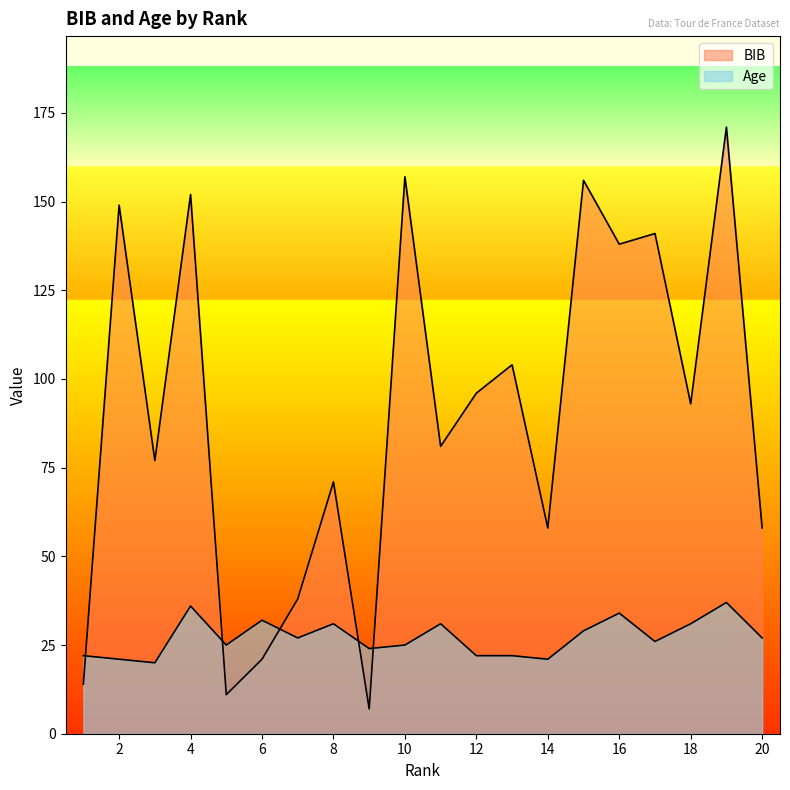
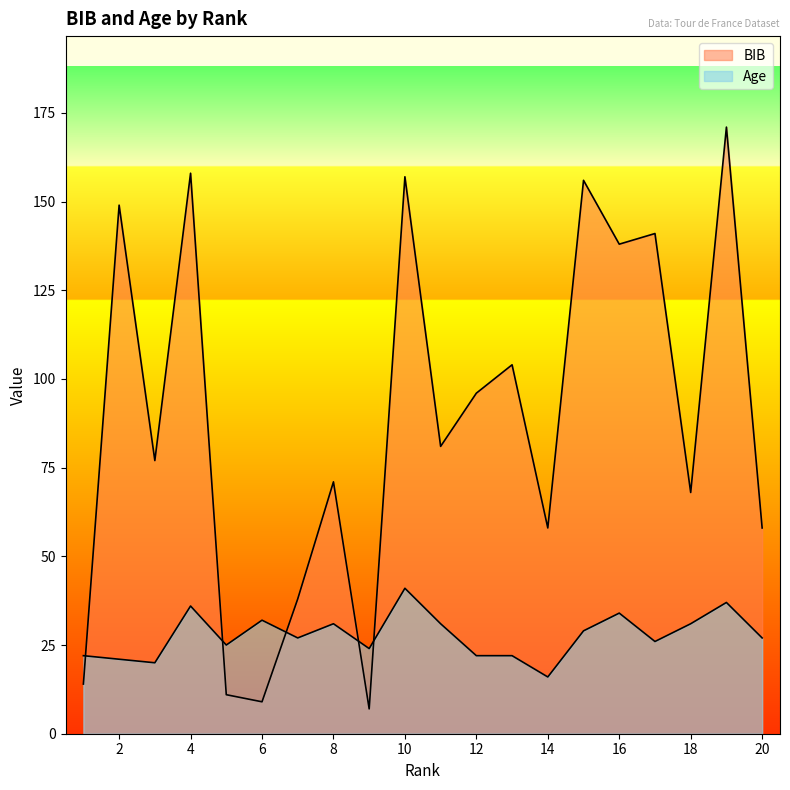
  {
    "BIB": {
      "2": 149,
-     "4": 152,
-     "6": 21,
+     "4": 158,
+     "6": 9,
      "8": 71,
      "10": 157,
      "12": 96,
      "14": 58,
      "16": 138,
-     "18": 93,
+     "18": 68,
      "20": 58
    },
    "Age": {
      "2": 21,
      "4": 36,
      "6": 32,
      "8": 31,
-     "10": 25,
+     "10": 41,
      "12": 22,
-     "14": 21,
+     "14": 16,
      "16": 34,
      "18": 31,
      "20": 27
    }
  }
